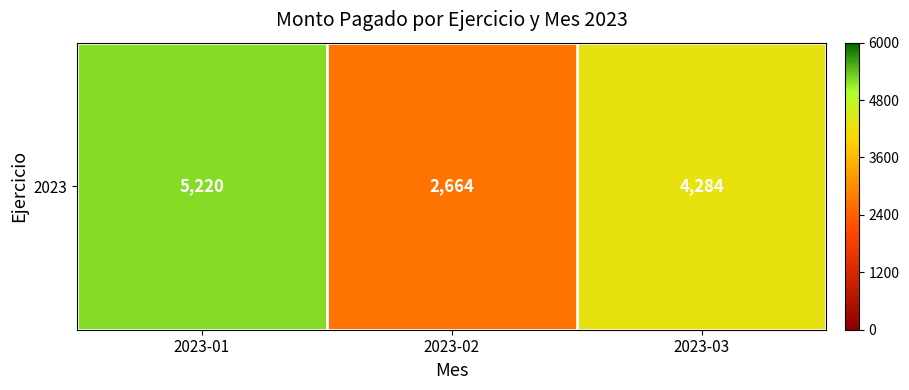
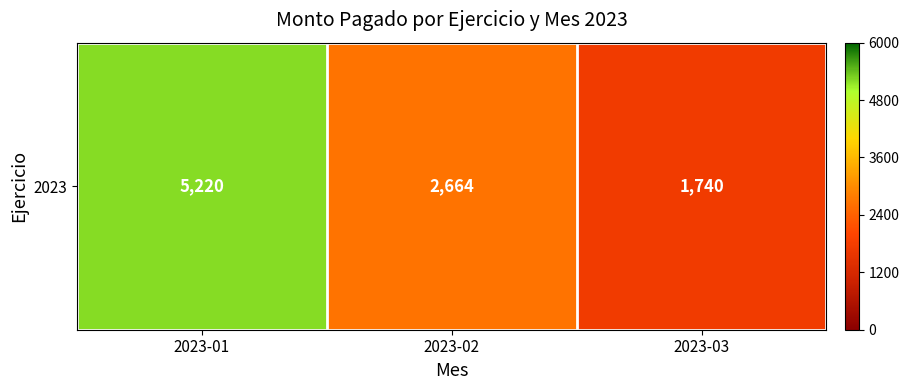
  {
    "2023": {
      "2023-01": "5,220",
      "2023-02": "2,664",
-     "2023-03": "4,284"
+     "2023-03": "1,740"
    }
  }
